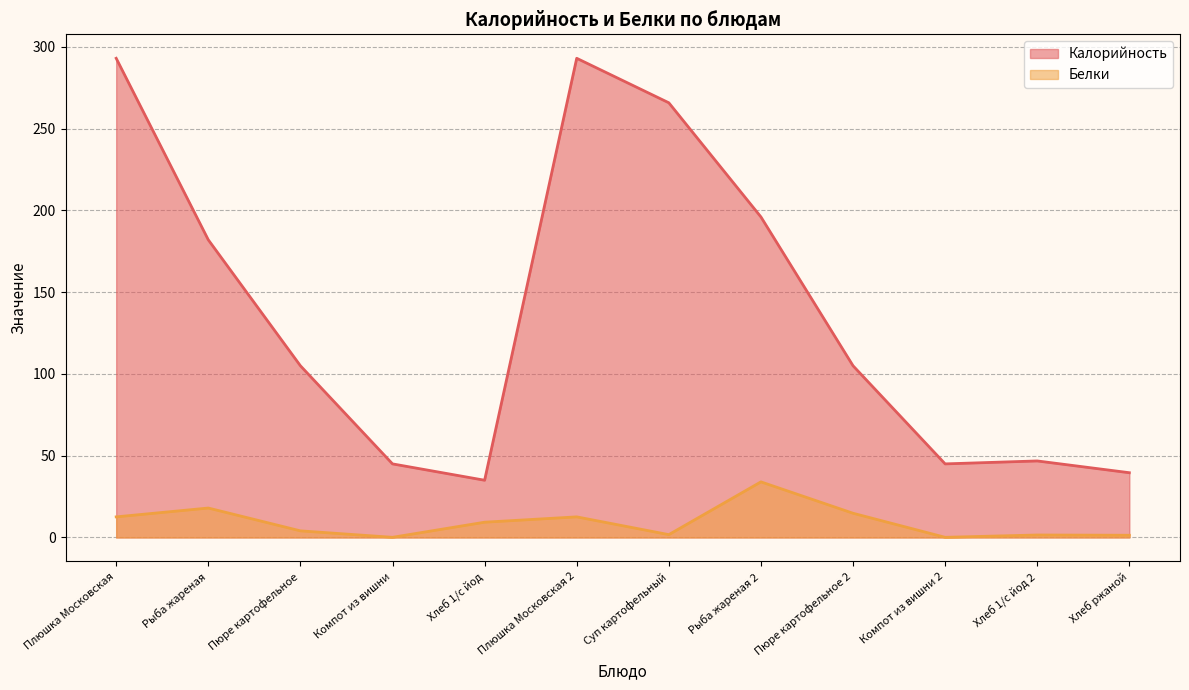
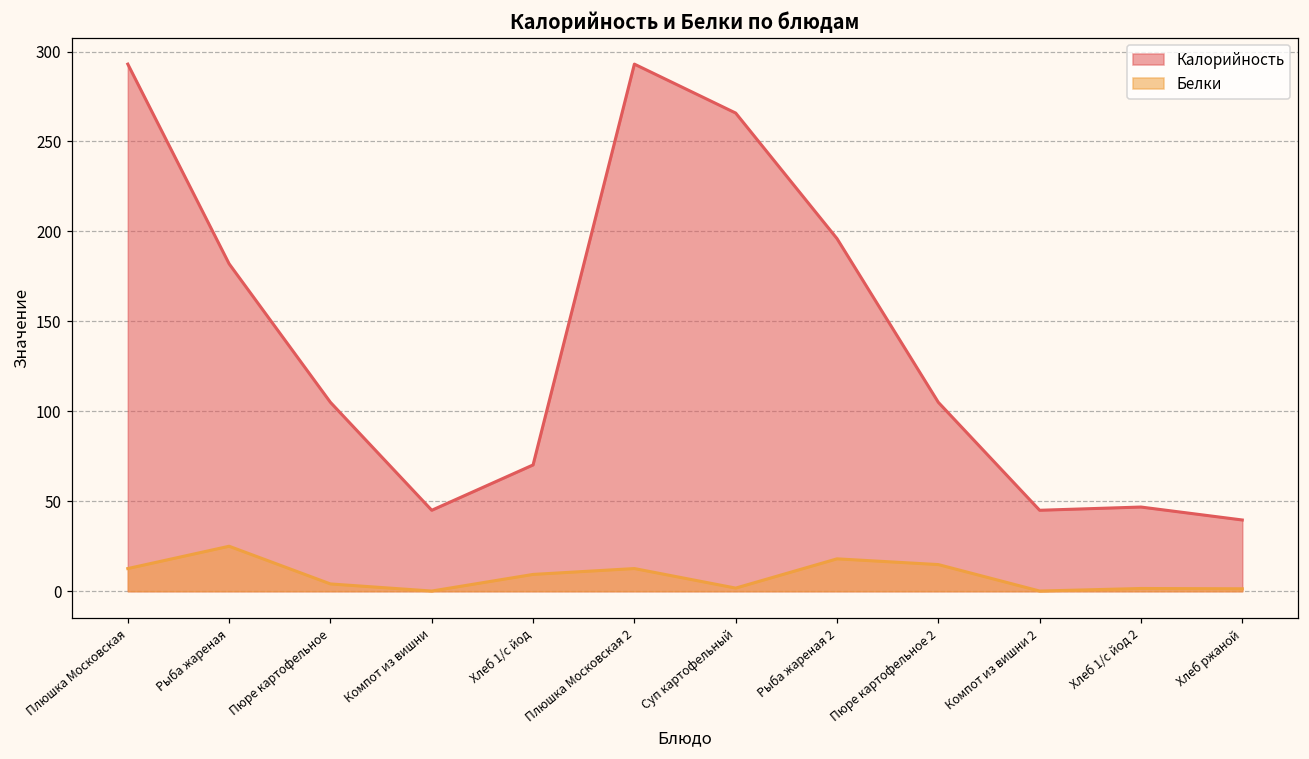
  {
    "Калорийность": {
      "Плюшка Московская": 293,
      "Рыба жареная": 182,
      "Пюре картофельное": 105,
      "Компот из вишни": 45,
-     "Хлеб 1/с йод": 35,
+     "Хлеб 1/с йод": 70,
      "Плюшка Московская 2": 293,
      "Суп картофельный": 266,
      "Рыба жареная 2": 196,
      "Пюре картофельное 2": 105,
      "Компот из вишни 2": 45,
      "Хлеб 1/с йод 2": 47,
      "Хлеб ржаной": 40
    },
    "Белки": {
      "Плюшка Московская": 13,
-     "Рыба жареная": 18,
+     "Рыба жареная": 25,
      "Пюре картофельное": 4,
      "Компот из вишни": 0,
      "Хлеб 1/с йод": 9,
      "Плюшка Московская 2": 13,
      "Суп картофельный": 2,
-     "Рыба жареная 2": 34,
+     "Рыба жареная 2": 18,
      "Пюре картофельное 2": 15,
      "Компот из вишни 2": 0,
      "Хлеб 1/с йод 2": 2,
      "Хлеб ржаной": 1
    }
  }
